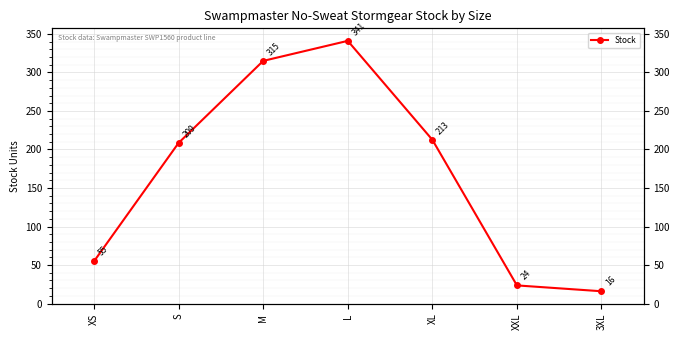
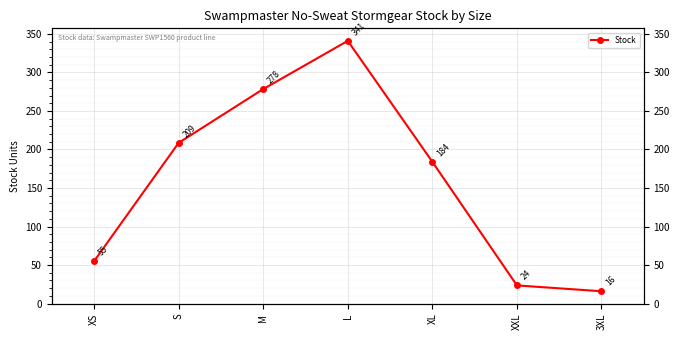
  {
    "XS": 55,
    "S": 209,
-   "M": 315,
+   "M": 278,
    "L": 341,
-   "XL": 213,
+   "XL": 184,
    "XXL": 24,
    "3XL": 16
  }
